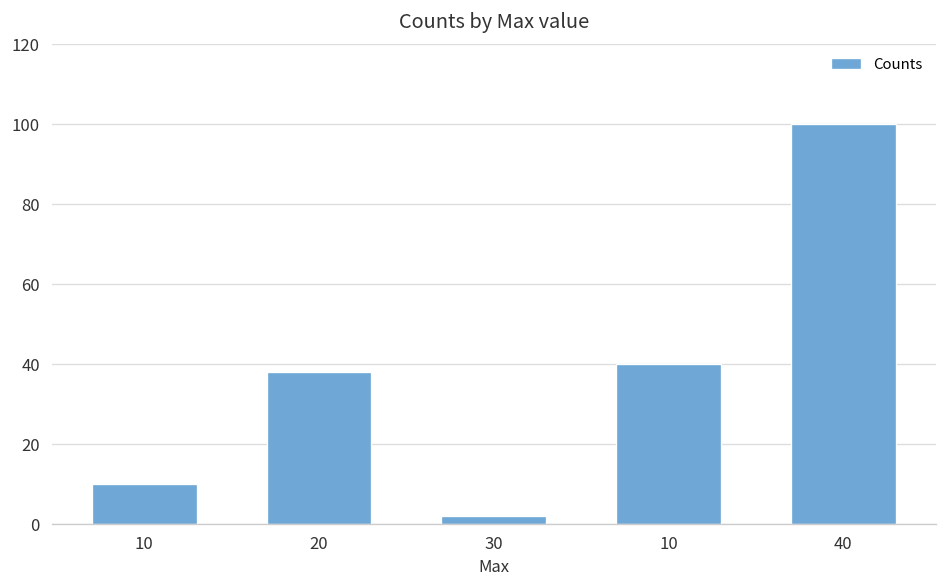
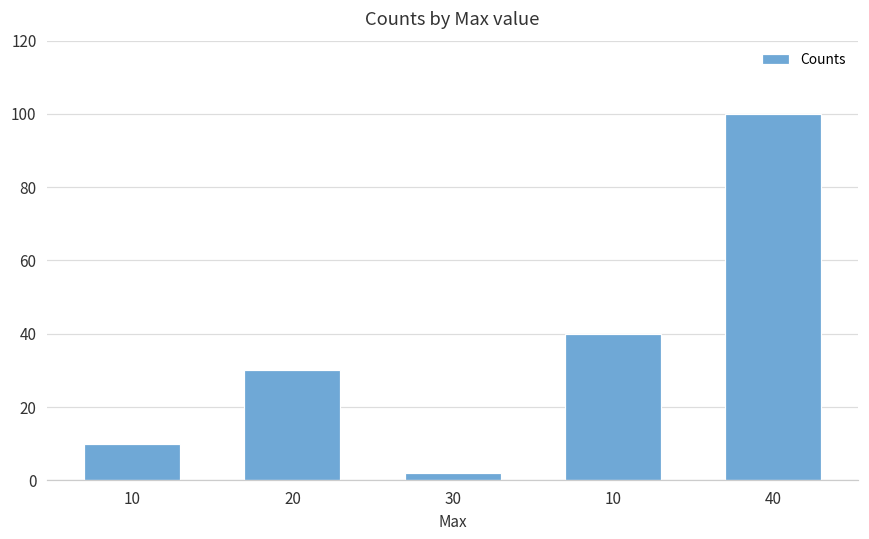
  {
-   "20": 38,
+   "20": 30,
    "30": 2,
    "40": 100
  }
